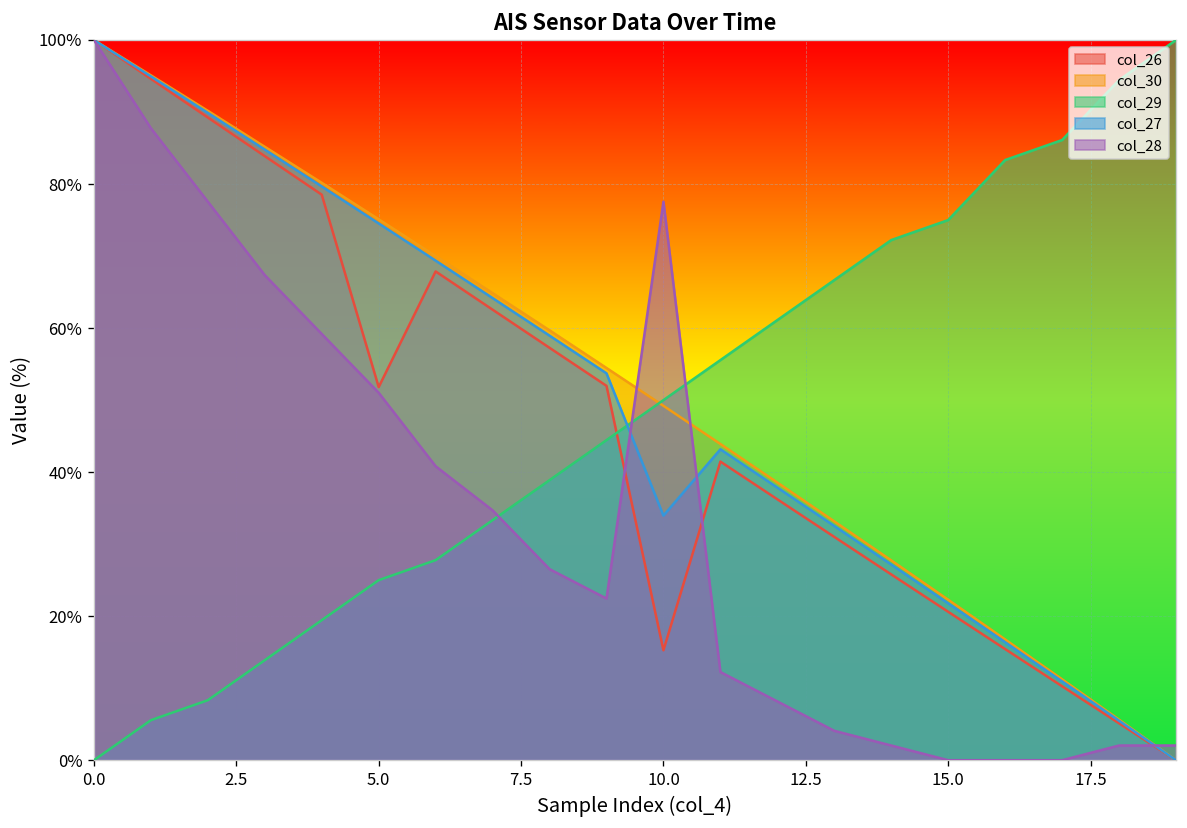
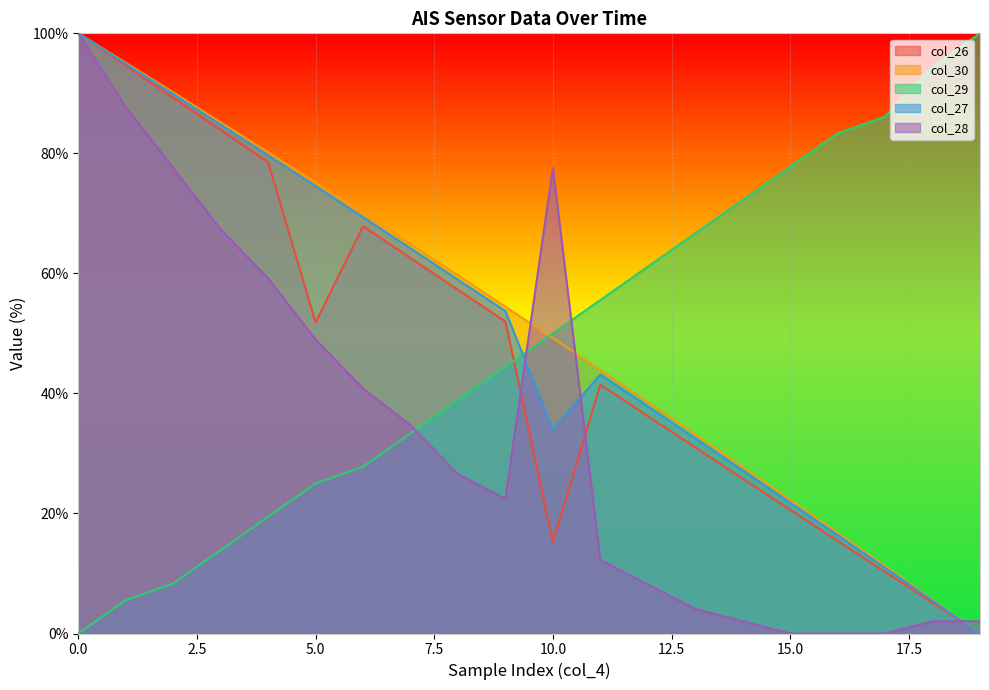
  {
    "col_26": {
      "5.0": "52%",
      "10.0": "15%",
      "15.0": "21%"
    },
    "col_30": {
      "5.0": "75%",
      "10.0": "49%",
      "15.0": "22%"
    },
    "col_29": {
      "0.0": "0%",
      "5.0": "25%",
      "10.0": "50%",
-     "15.0": "75%"
+     "15.0": "78%"
    },
    "col_27": {
      "5.0": "75%",
      "10.0": "34%",
      "15.0": "22%"
    },
    "col_28": {
-     "5.0": "51%",
+     "5.0": "49%",
      "10.0": "78%",
      "15.0": "0%"
    }
  }
